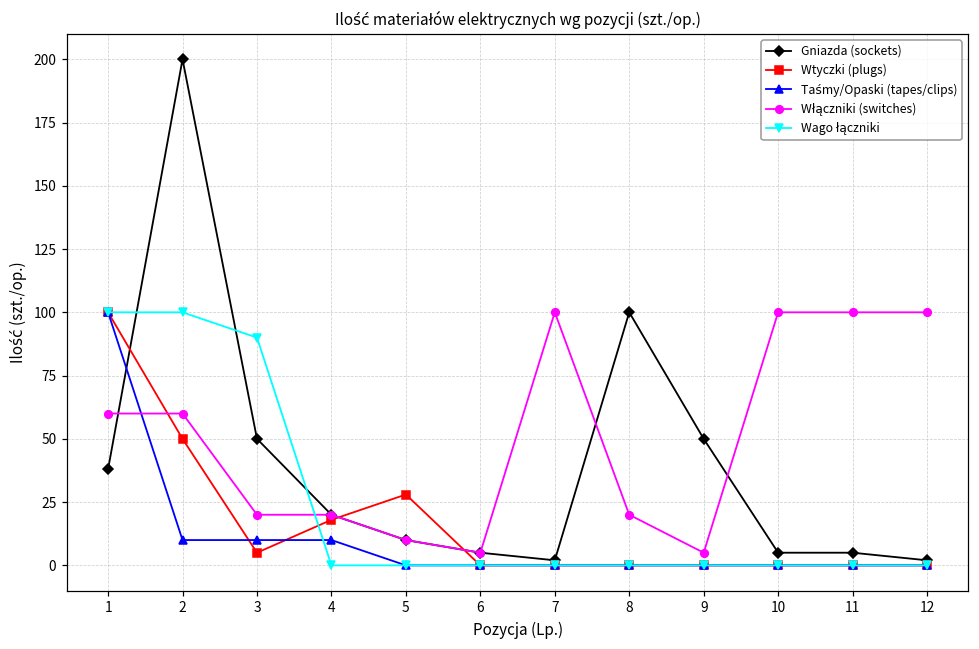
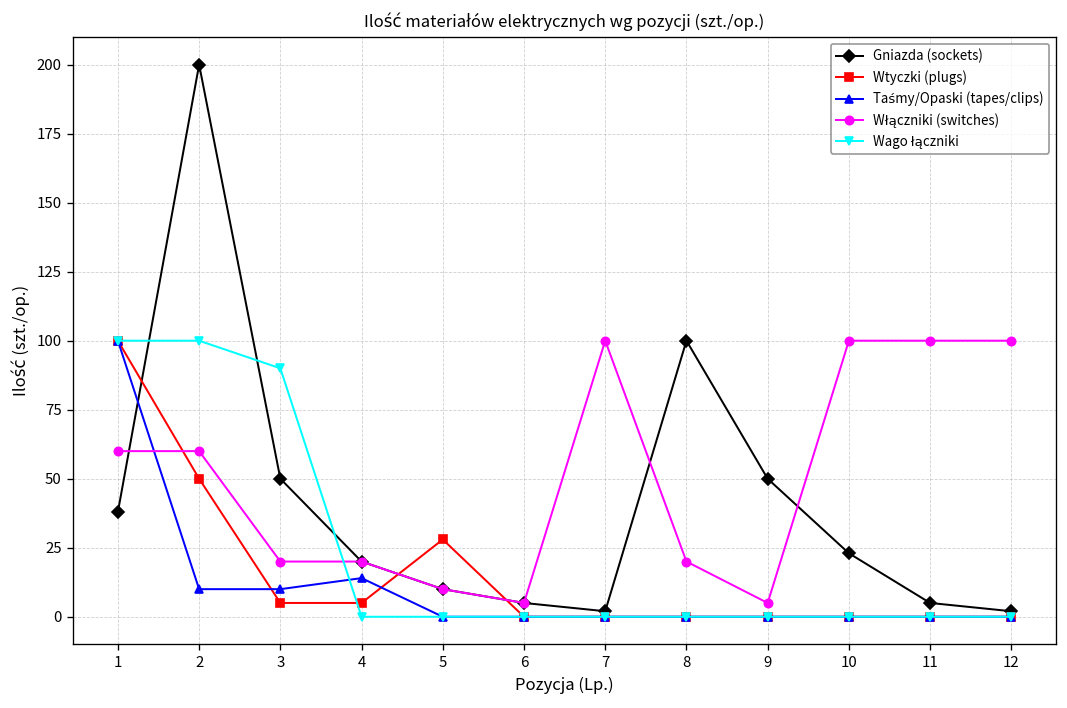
  {
    "Gniazda (sockets)": {
      "1": 38,
      "2": 200,
      "3": 50,
      "7": 2,
      "8": 100,
      "9": 50,
-     "10": 5,
+     "10": 23,
      "11": 5,
      "12": 2
    },
    "Wtyczki (plugs)": {
      "2": 50,
      "3": 5,
-     "4": 18,
+     "4": 5,
      "5": 28
    },
    "Taśmy/Opaski (tapes/clips)": {
      "2": 10,
      "3": 10,
-     "4": 10
+     "4": 14
    },
    "Włączniki (switches)": {
      "1": 60,
      "2": 60,
      "3": 20,
      "7": 100,
      "8": 20,
      "9": 5,
      "10": 100,
      "11": 100,
      "12": 100
    },
    "Wago łączniki": {
      "2": 100,
      "3": 90,
      "4": 0
    }
  }
